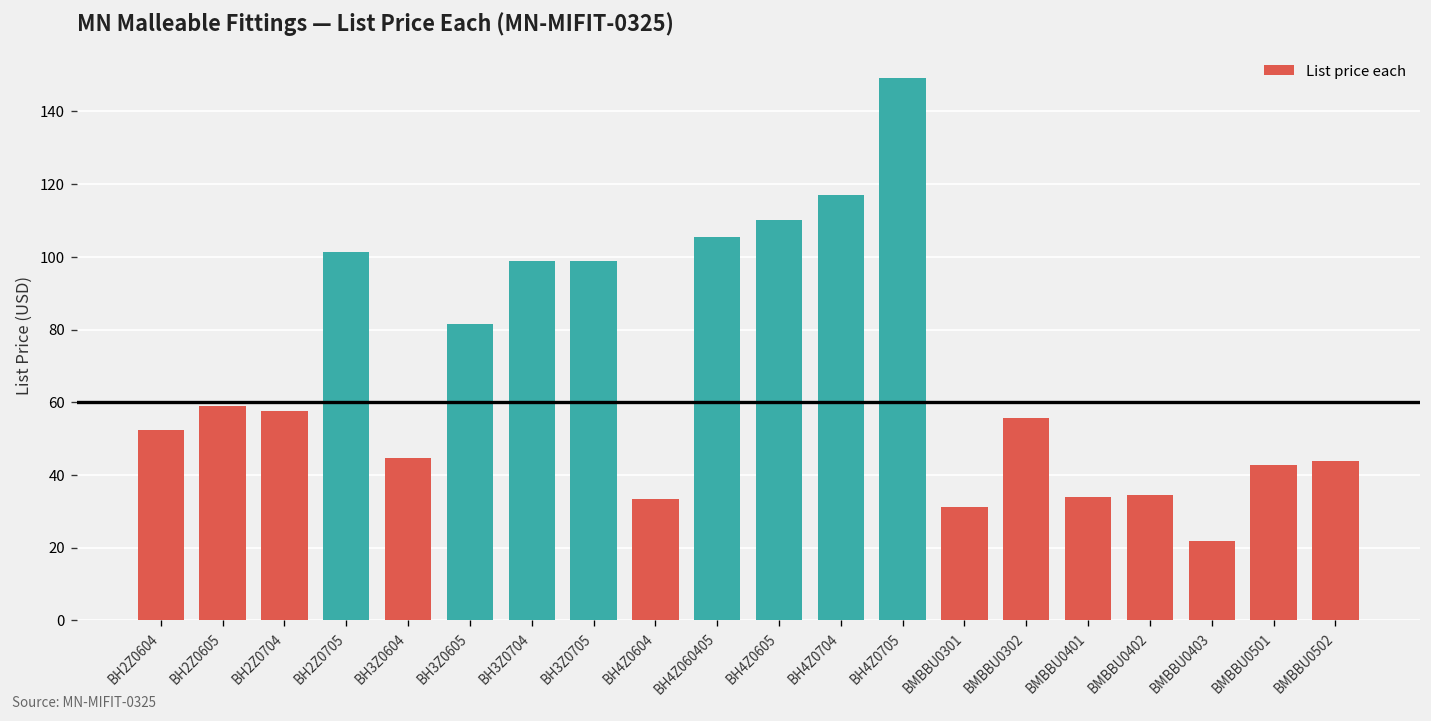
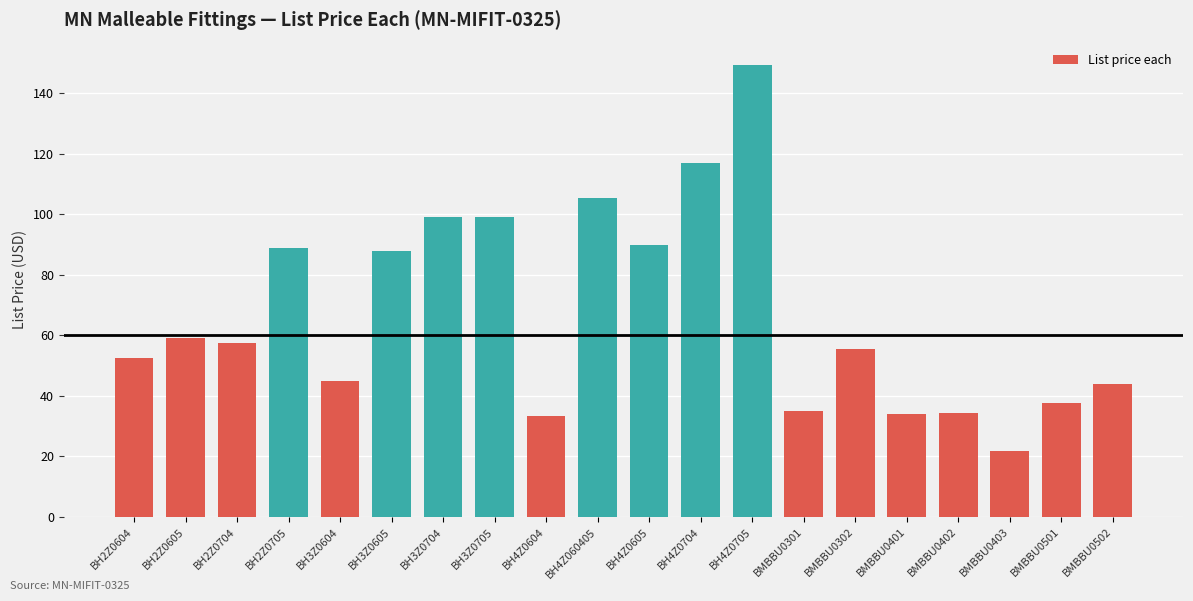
  {
    "BH2Z0604": 52,
    "BH2Z0605": 59,
    "BH2Z0704": 57,
-   "BH2Z0705": 101,
+   "BH2Z0705": 89,
    "BH3Z0604": 45,
-   "BH3Z0605": 82,
+   "BH3Z0605": 88,
    "BH3Z0704": 99,
    "BH3Z0705": 99,
    "BH4Z0604": 33,
    "BH4Z060405": 106,
-   "BH4Z0605": 110,
+   "BH4Z0605": 90,
    "BH4Z0704": 117,
    "BH4Z0705": 149,
-   "BMBBU0301": 31,
+   "BMBBU0301": 35,
    "BMBBU0302": 56,
    "BMBBU0401": 34,
    "BMBBU0402": 34,
    "BMBBU0403": 22,
-   "BMBBU0501": 43,
+   "BMBBU0501": 38,
    "BMBBU0502": 44
  }
